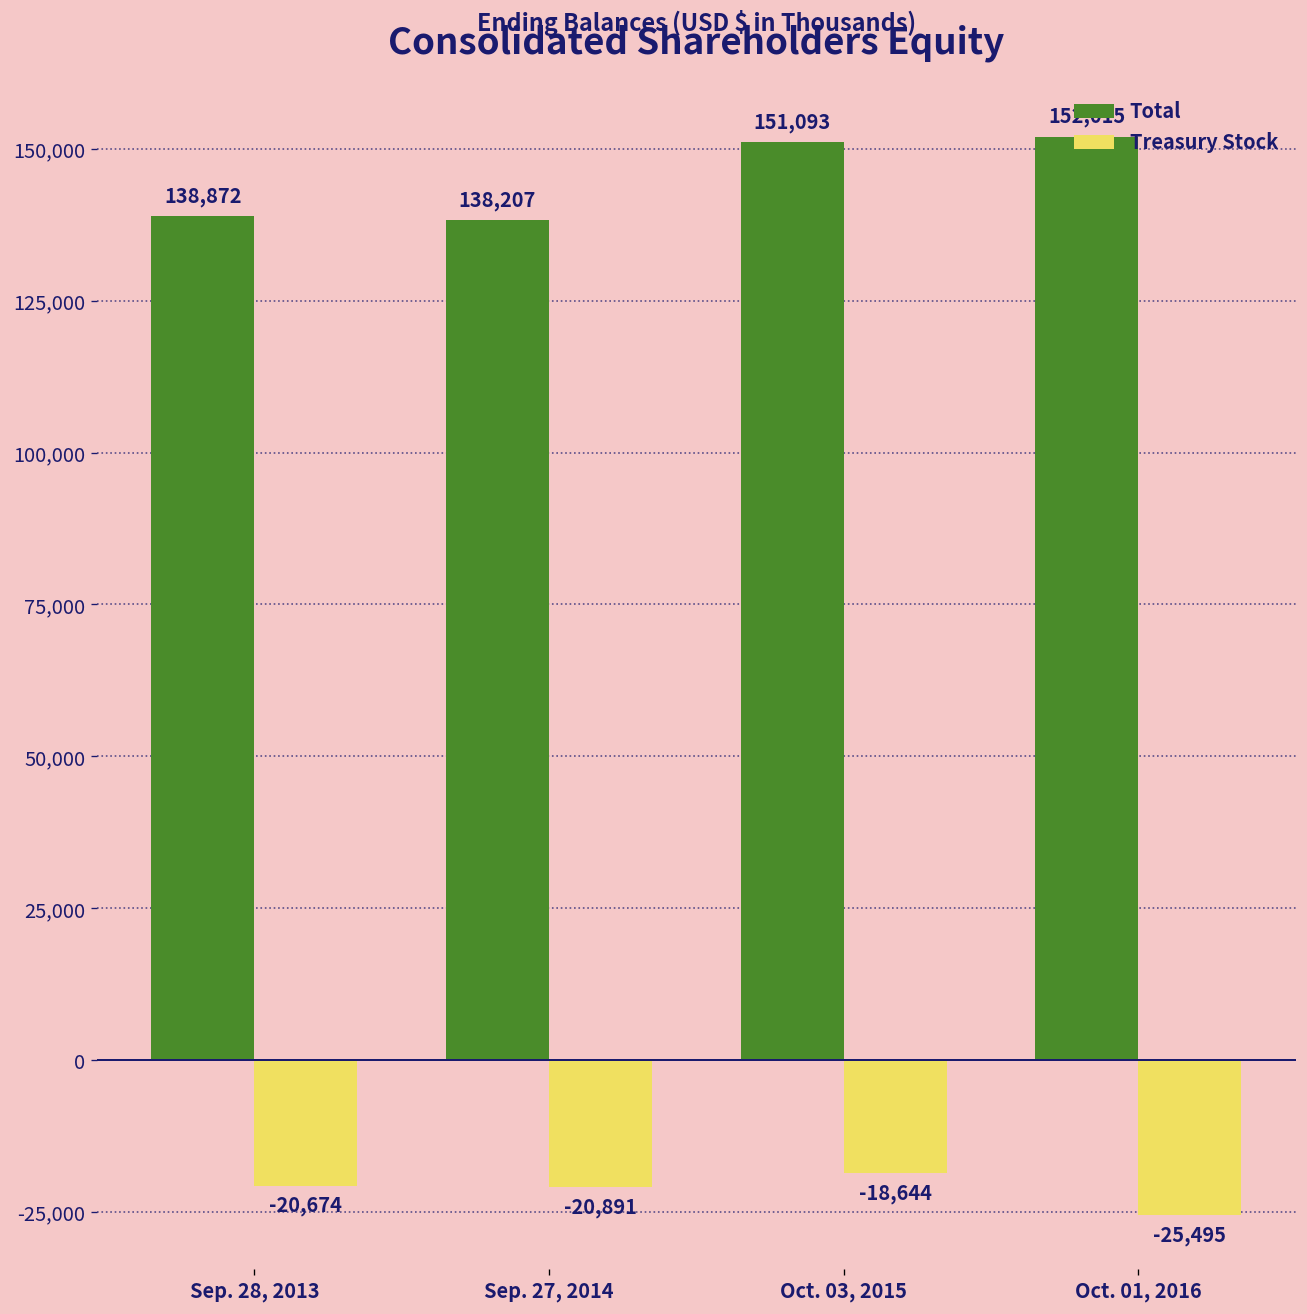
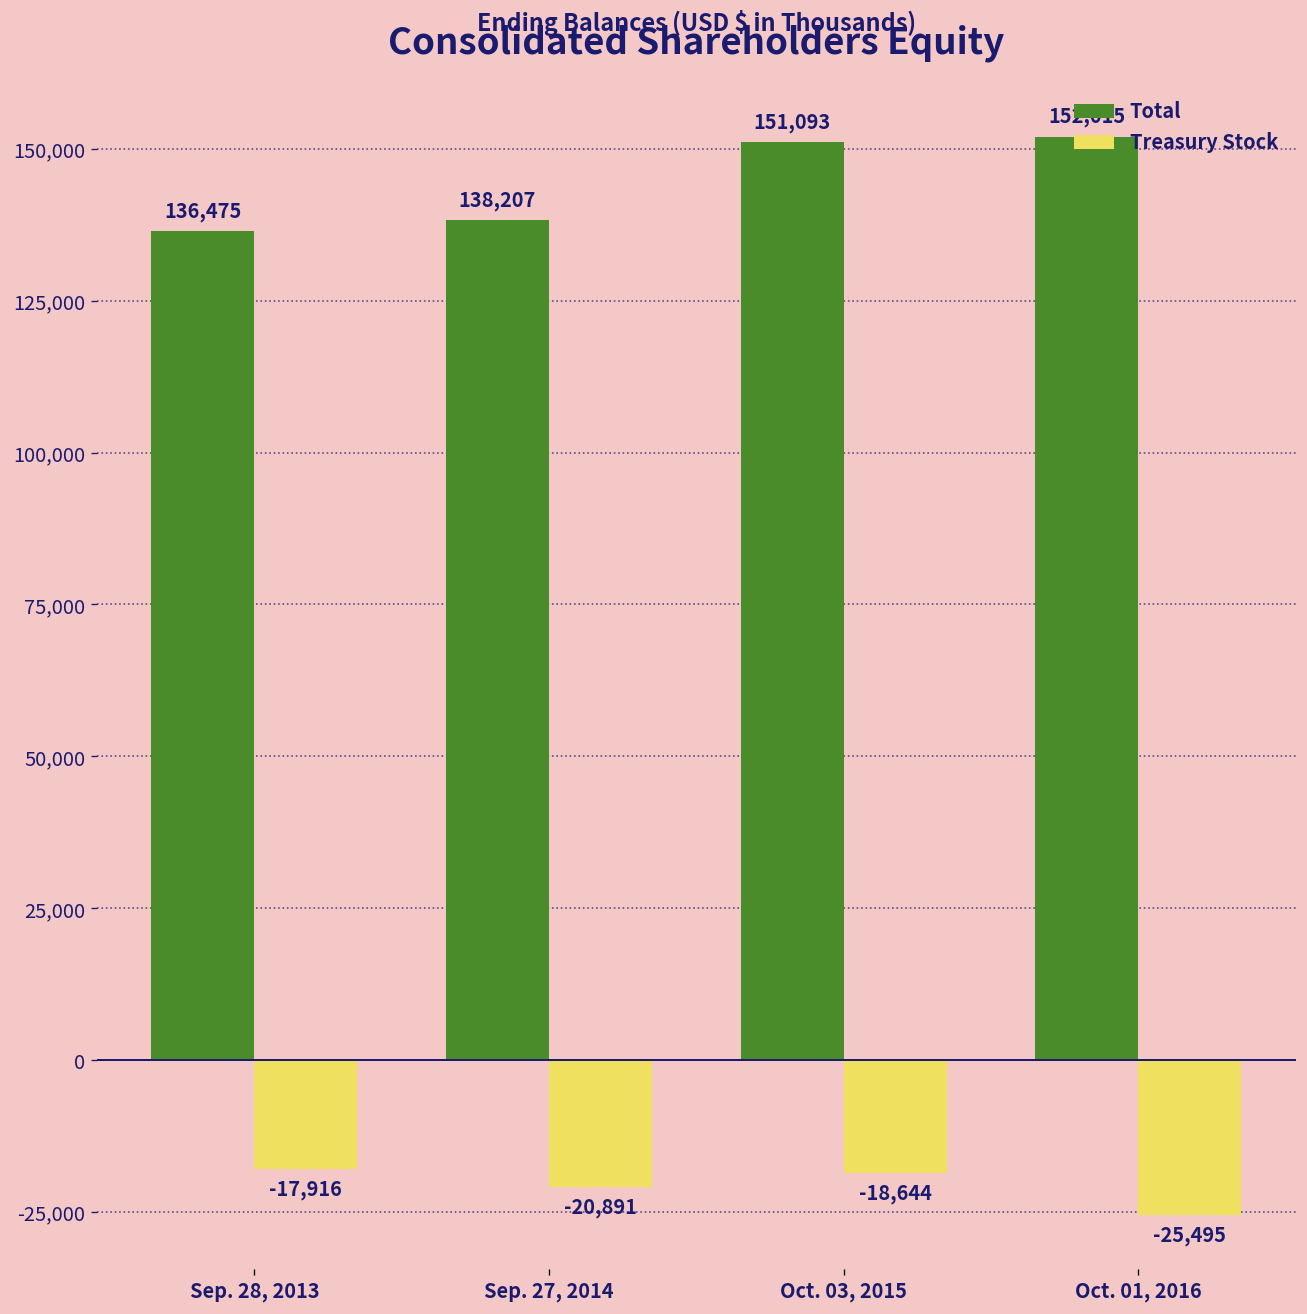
  {
    "Total": {
-     "Sep. 28, 2013": "138,872",
+     "Sep. 28, 2013": "136,475",
      "Sep. 27, 2014": "138,207",
      "Oct. 03, 2015": "151,093",
      "Oct. 01, 2016": "152,015"
    },
    "Treasury Stock": {
-     "Sep. 28, 2013": "-20,674",
+     "Sep. 28, 2013": "-17,916",
      "Sep. 27, 2014": "-20,891",
      "Oct. 03, 2015": "-18,644",
      "Oct. 01, 2016": "-25,495"
    }
  }
